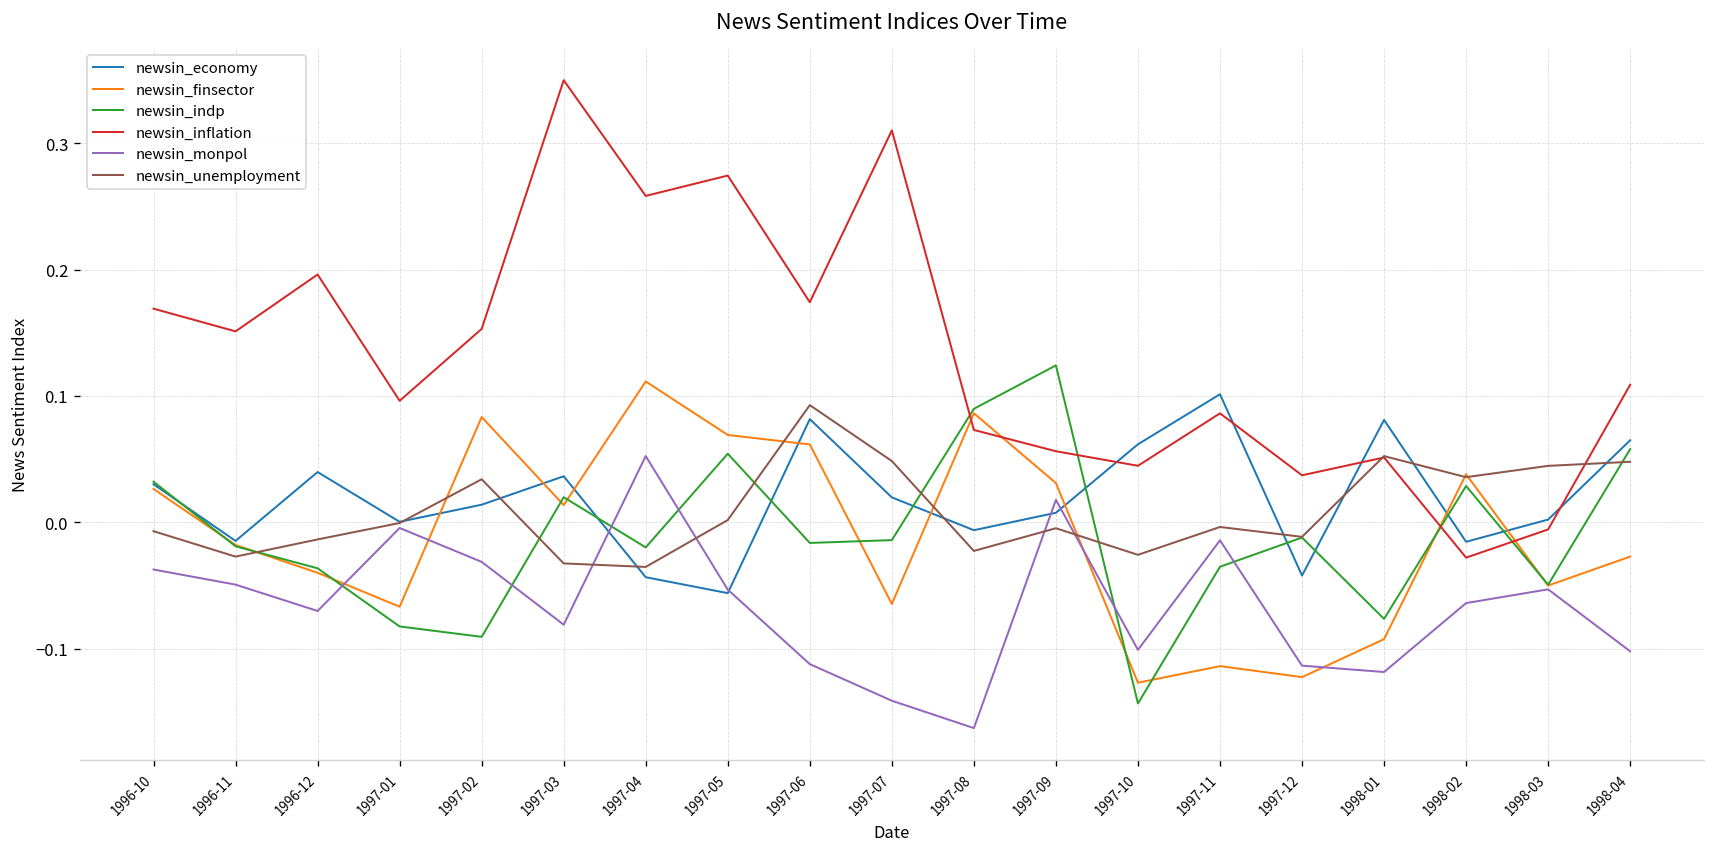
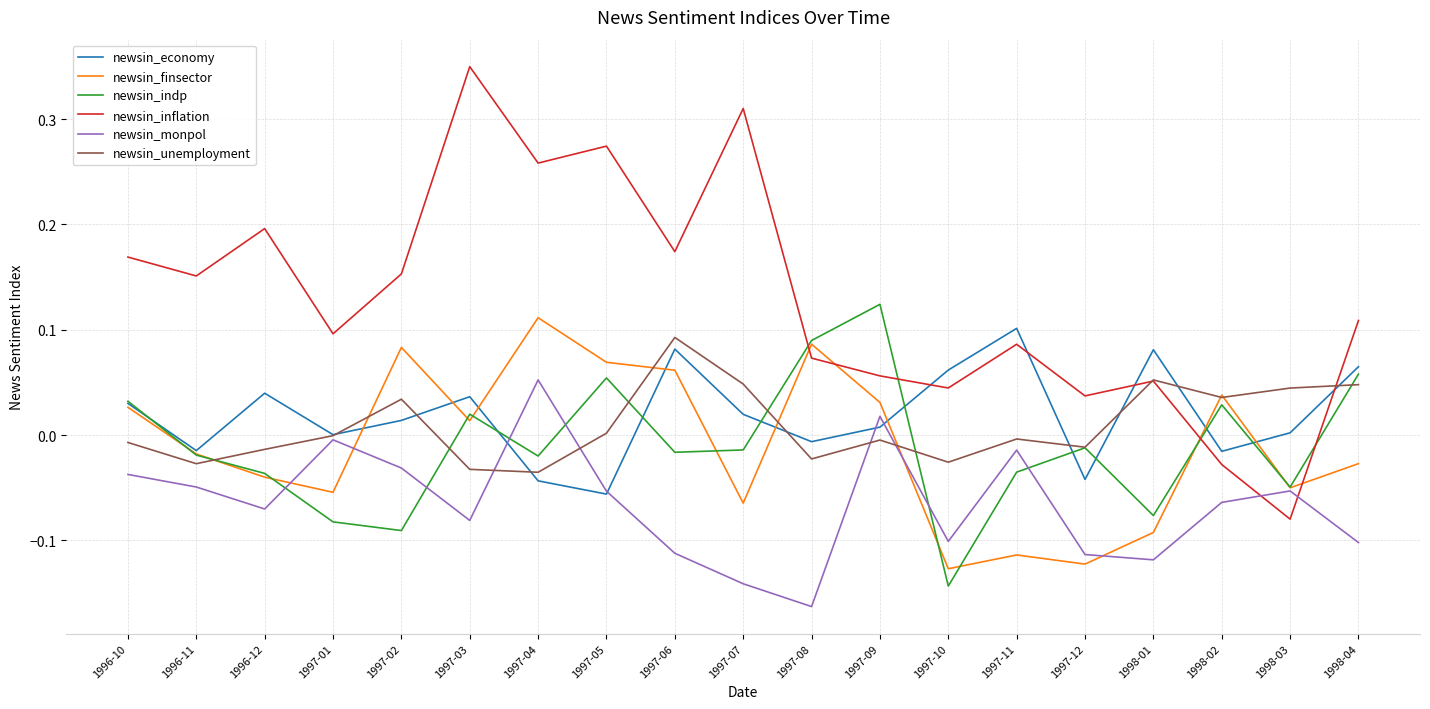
  {
    "newsin_economy": {
      "1996-11": -0.015,
      "1996-12": 0.040,
      "1997-02": 0.014,
      "1997-03": 0.036,
      "1997-04": -0.043,
      "1997-05": -0.056,
      "1997-06": 0.082,
      "1997-07": 0.020,
      "1997-08": -0.006,
      "1997-09": 0.008,
      "1997-10": 0.062,
      "1997-11": 0.101,
      "1997-12": -0.042,
      "1998-01": 0.081,
      "1998-02": -0.015,
      "1998-03": 0.002,
      "1998-04": 0.065
    },
    "newsin_finsector": {
      "1996-10": 0.026,
      "1996-12": -0.040,
-     "1997-01": -0.067,
+     "1997-01": -0.054,
      "1997-02": 0.083,
      "1997-03": 0.014,
      "1997-04": 0.111,
      "1997-05": 0.069,
      "1997-06": 0.062,
      "1997-07": -0.065,
      "1997-08": 0.086,
      "1997-09": 0.031,
      "1997-10": -0.127,
      "1997-11": -0.114,
      "1997-12": -0.122,
      "1998-01": -0.092,
      "1998-04": -0.027
    },
    "newsin_indp": {
      "1996-12": -0.036,
      "1997-01": -0.082,
      "1997-02": -0.091,
      "1997-03": 0.020,
      "1997-04": -0.020,
      "1997-05": 0.054,
      "1997-06": -0.016,
      "1997-07": -0.014,
      "1997-08": 0.090,
      "1997-09": 0.124,
      "1997-10": -0.143,
      "1997-11": -0.035,
      "1998-01": -0.076,
      "1998-02": 0.029,
      "1998-04": 0.058
    },
    "newsin_inflation": {
      "1996-10": 0.169,
      "1996-11": 0.151,
      "1996-12": 0.196,
      "1997-01": 0.096,
      "1997-02": 0.153,
      "1997-03": 0.350,
      "1997-04": 0.258,
      "1997-05": 0.274,
      "1997-06": 0.174,
      "1997-07": 0.310,
      "1997-08": 0.073,
      "1997-09": 0.056,
      "1997-10": 0.045,
      "1997-11": 0.086,
      "1997-12": 0.037,
      "1998-02": -0.028,
-     "1998-03": -0.006,
+     "1998-03": -0.080,
      "1998-04": 0.109
    },
    "newsin_monpol": {
      "1996-10": -0.037,
      "1996-11": -0.049,
      "1996-12": -0.070,
      "1997-01": -0.004,
      "1997-02": -0.031,
      "1997-03": -0.081,
      "1997-04": 0.052,
      "1997-05": -0.053,
      "1997-06": -0.112,
      "1997-07": -0.141,
      "1997-08": -0.163,
      "1997-09": 0.018,
      "1997-10": -0.101,
      "1997-11": -0.014,
      "1997-12": -0.113,
      "1998-01": -0.118,
      "1998-02": -0.064,
      "1998-03": -0.053,
      "1998-04": -0.102
    },
    "newsin_unemployment": {
      "1996-10": -0.007,
      "1996-11": -0.027,
      "1996-12": -0.014,
      "1997-02": 0.034,
      "1997-03": -0.032,
      "1997-04": -0.035,
      "1997-05": 0.002,
      "1997-06": 0.093,
      "1997-07": 0.048,
      "1997-08": -0.023,
      "1997-09": -0.005,
      "1997-10": -0.026,
      "1997-11": -0.004,
      "1998-03": 0.045,
      "1998-04": 0.048
    }
  }
